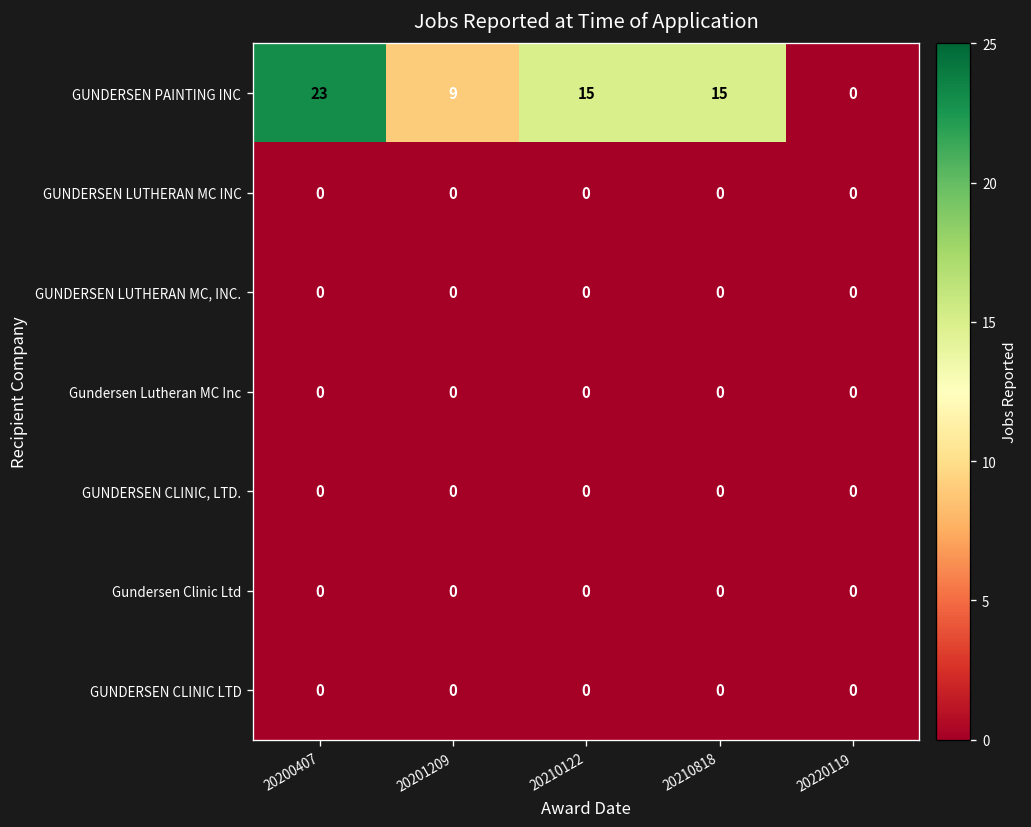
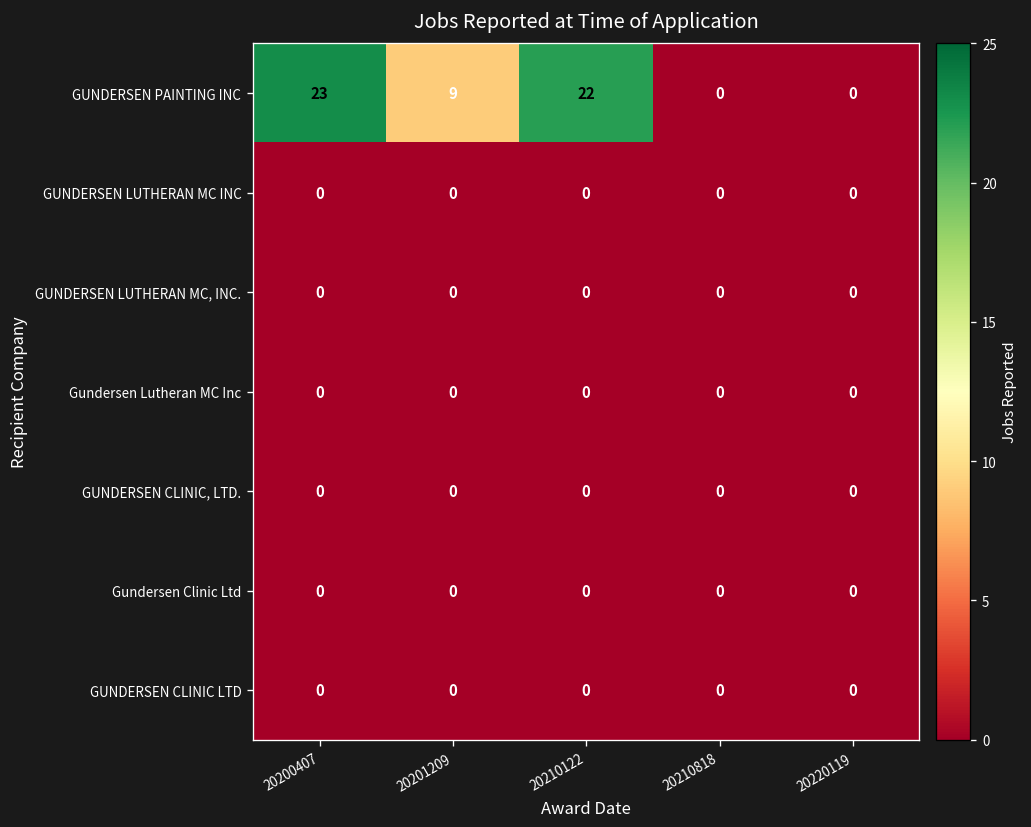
  {
    "GUNDERSEN PAINTING INC": {
      "20200407": 23,
      "20201209": 9,
-     "20210122": 15,
-     "20210818": 15,
+     "20210122": 22,
+     "20210818": 0,
      "20220119": 0
    },
    "GUNDERSEN LUTHERAN MC INC": {
      "20200407": 0,
      "20201209": 0,
      "20210122": 0,
      "20210818": 0,
      "20220119": 0
    },
    "GUNDERSEN LUTHERAN MC, INC.": {
      "20200407": 0,
      "20201209": 0,
      "20210122": 0,
      "20210818": 0,
      "20220119": 0
    },
    "Gundersen Lutheran MC Inc": {
      "20200407": 0,
      "20201209": 0,
      "20210122": 0,
      "20210818": 0,
      "20220119": 0
    },
    "GUNDERSEN CLINIC, LTD.": {
      "20200407": 0,
      "20201209": 0,
      "20210122": 0,
      "20210818": 0,
      "20220119": 0
    },
    "Gundersen Clinic Ltd": {
      "20200407": 0,
      "20201209": 0,
      "20210122": 0,
      "20210818": 0,
      "20220119": 0
    },
    "GUNDERSEN CLINIC LTD": {
      "20200407": 0,
      "20201209": 0,
      "20210122": 0,
      "20210818": 0,
      "20220119": 0
    }
  }
